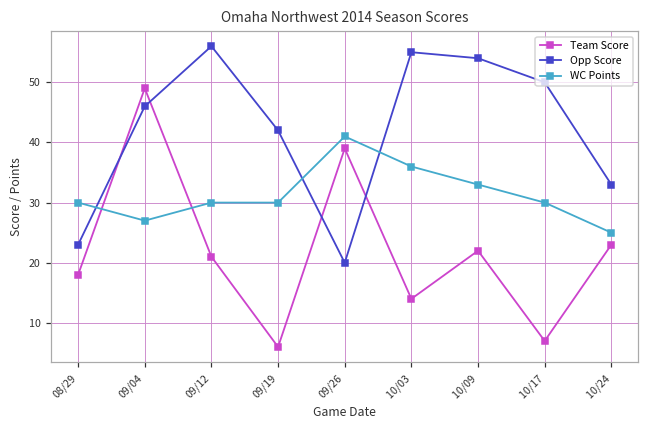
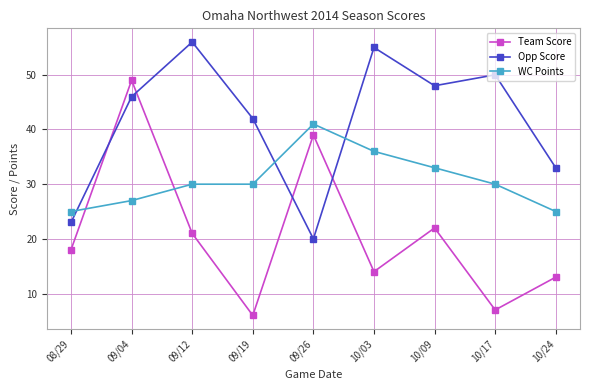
  {
    "Team Score": {
      "08/29": 18,
      "09/04": 49,
      "09/12": 21,
      "09/19": 6,
      "09/26": 39,
      "10/03": 14,
      "10/09": 22,
      "10/17": 7,
-     "10/24": 23
+     "10/24": 13
    },
    "Opp Score": {
      "08/29": 23,
      "09/04": 46,
      "09/12": 56,
      "09/19": 42,
      "09/26": 20,
      "10/03": 55,
-     "10/09": 54,
+     "10/09": 48,
      "10/24": 33
    },
    "WC Points": {
-     "08/29": 30,
+     "08/29": 25,
      "09/04": 27,
      "09/12": 30,
      "09/19": 30,
      "09/26": 41,
      "10/03": 36,
      "10/09": 33,
      "10/17": 30,
      "10/24": 25
    }
  }
